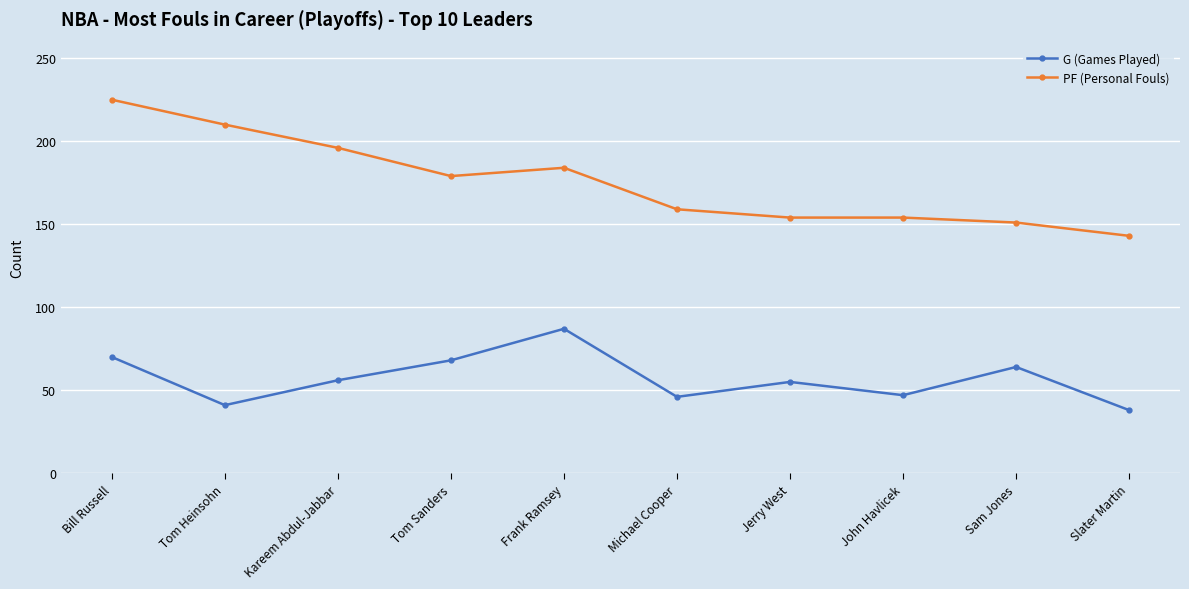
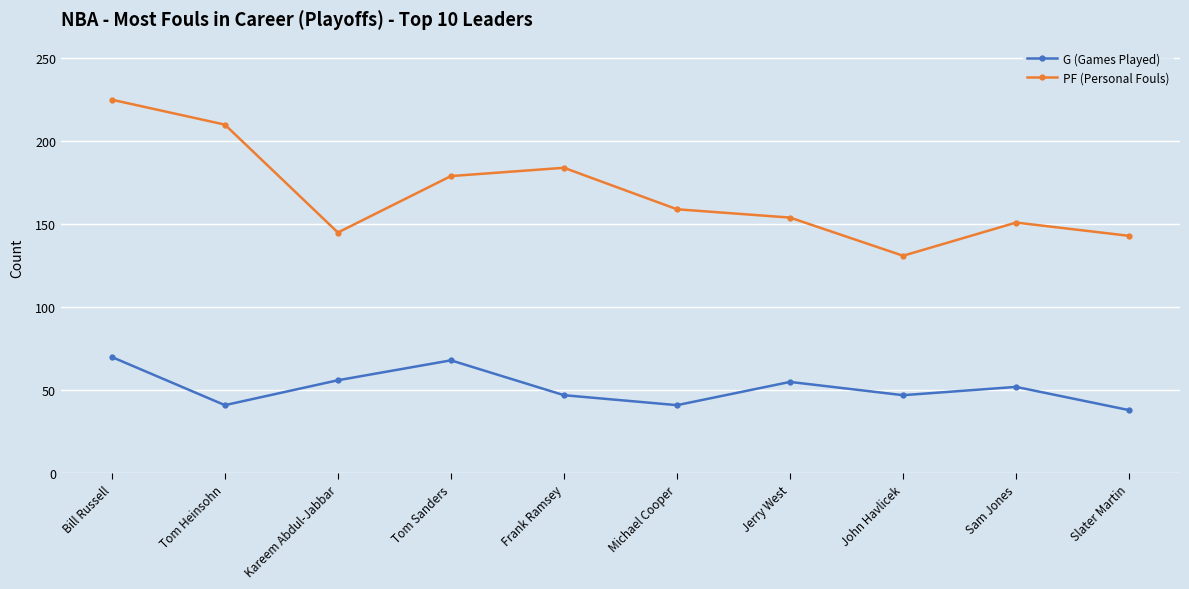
  {
    "G (Games Played)": {
      "Bill Russell": 70,
      "Tom Heinsohn": 41,
      "Kareem Abdul-Jabbar": 56,
      "Tom Sanders": 68,
-     "Frank Ramsey": 87,
-     "Michael Cooper": 46,
+     "Frank Ramsey": 47,
+     "Michael Cooper": 41,
      "Jerry West": 55,
      "John Havlicek": 47,
-     "Sam Jones": 64,
+     "Sam Jones": 52,
      "Slater Martin": 38
    },
    "PF (Personal Fouls)": {
      "Bill Russell": 225,
      "Tom Heinsohn": 210,
-     "Kareem Abdul-Jabbar": 196,
+     "Kareem Abdul-Jabbar": 145,
      "Tom Sanders": 179,
      "Frank Ramsey": 184,
      "Michael Cooper": 159,
      "Jerry West": 154,
-     "John Havlicek": 154,
+     "John Havlicek": 131,
      "Sam Jones": 151,
      "Slater Martin": 143
    }
  }
